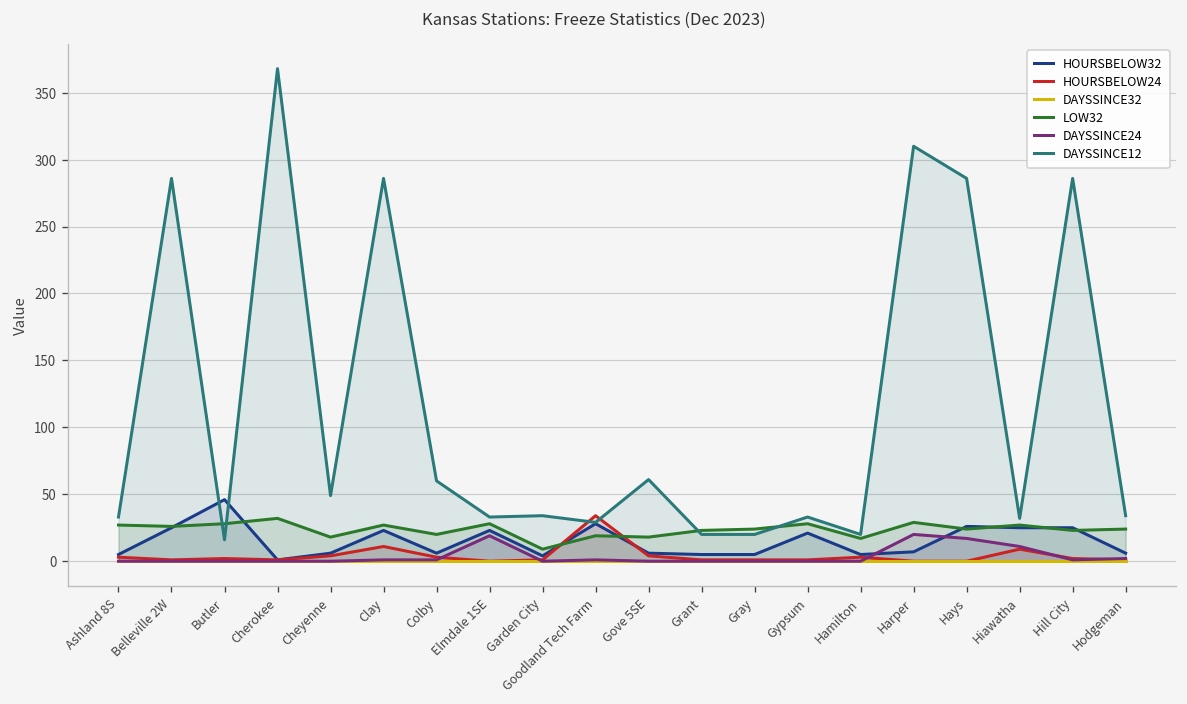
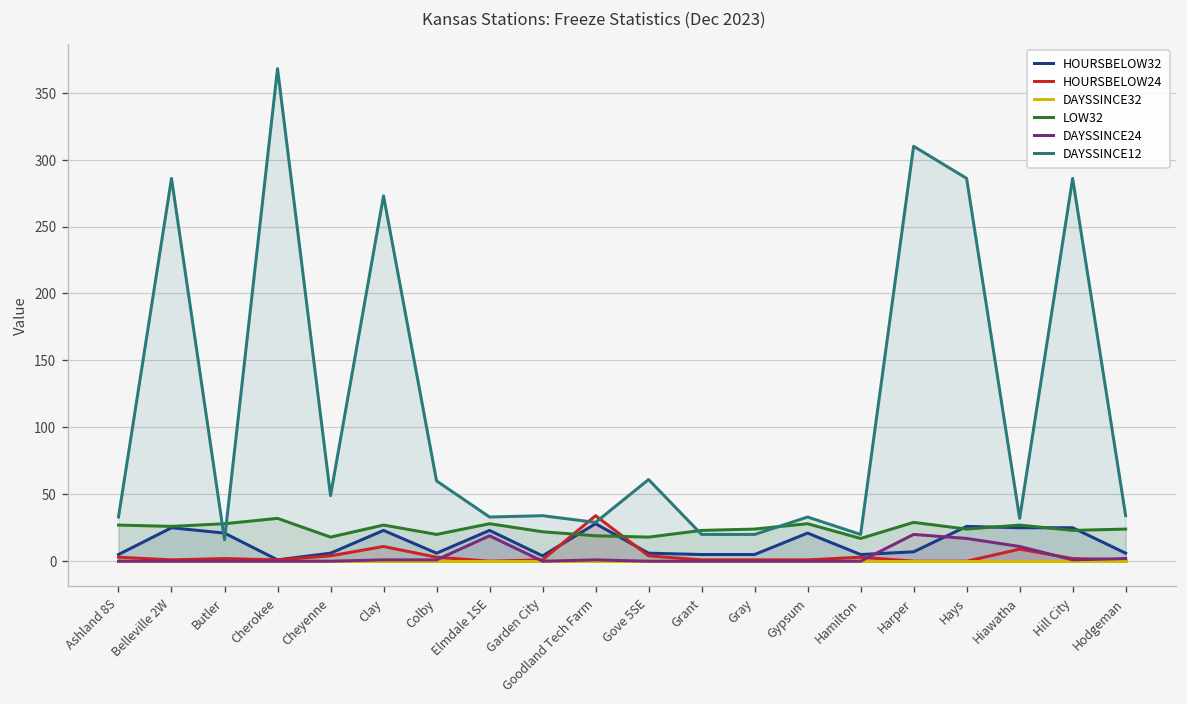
  {
    "HOURSBELOW32": {
-     "Butler": 46,
+     "Butler": 21,
      "Clay": 23,
      "Colby": 6,
      "Elmdale 1SE": 23,
      "Garden City": 4,
      "Grant": 5,
      "Gray": 5,
      "Gypsum": 21,
      "Harper": 7,
      "Hodgeman": 6
    },
    "HOURSBELOW24": {
      "Clay": 11,
      "Goodland Tech Farm": 34
    },
    "DAYSSINCE32": {
      "Hiawatha": 0
    },
    "LOW32": {
      "Ashland 8S": 27,
      "Butler": 28,
      "Cherokee": 32,
      "Cheyenne": 18,
      "Clay": 27,
      "Colby": 20,
      "Elmdale 1SE": 28,
-     "Garden City": 9,
+     "Garden City": 22,
      "Goodland Tech Farm": 19,
      "Gove 5SE": 18,
      "Grant": 23,
      "Gray": 24,
      "Gypsum": 28,
      "Hamilton": 17,
      "Harper": 29,
      "Hodgeman": 24
    },
    "DAYSSINCE24": {
      "Elmdale 1SE": 19,
      "Harper": 20,
      "Hays": 17
    },
    "DAYSSINCE12": {
      "Ashland 8S": 33,
      "Belleville 2W": 286,
      "Butler": 16,
      "Cherokee": 368,
      "Cheyenne": 49,
-     "Clay": 286,
+     "Clay": 273,
      "Colby": 60,
      "Elmdale 1SE": 33,
      "Garden City": 34,
      "Gove 5SE": 61,
      "Grant": 20,
      "Gray": 20,
      "Gypsum": 33,
      "Hamilton": 20,
      "Harper": 310,
      "Hays": 286,
      "Hiawatha": 32,
      "Hill City": 286,
      "Hodgeman": 34
    }
  }
